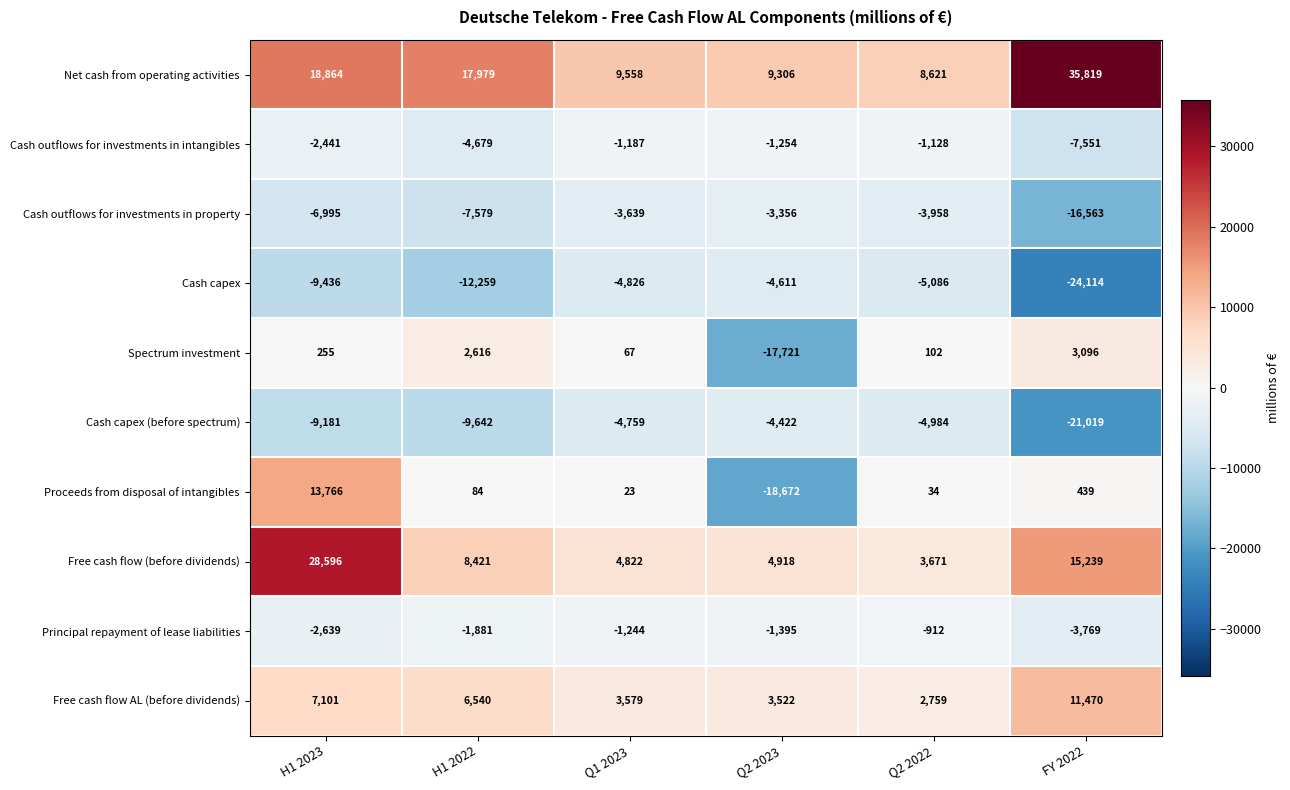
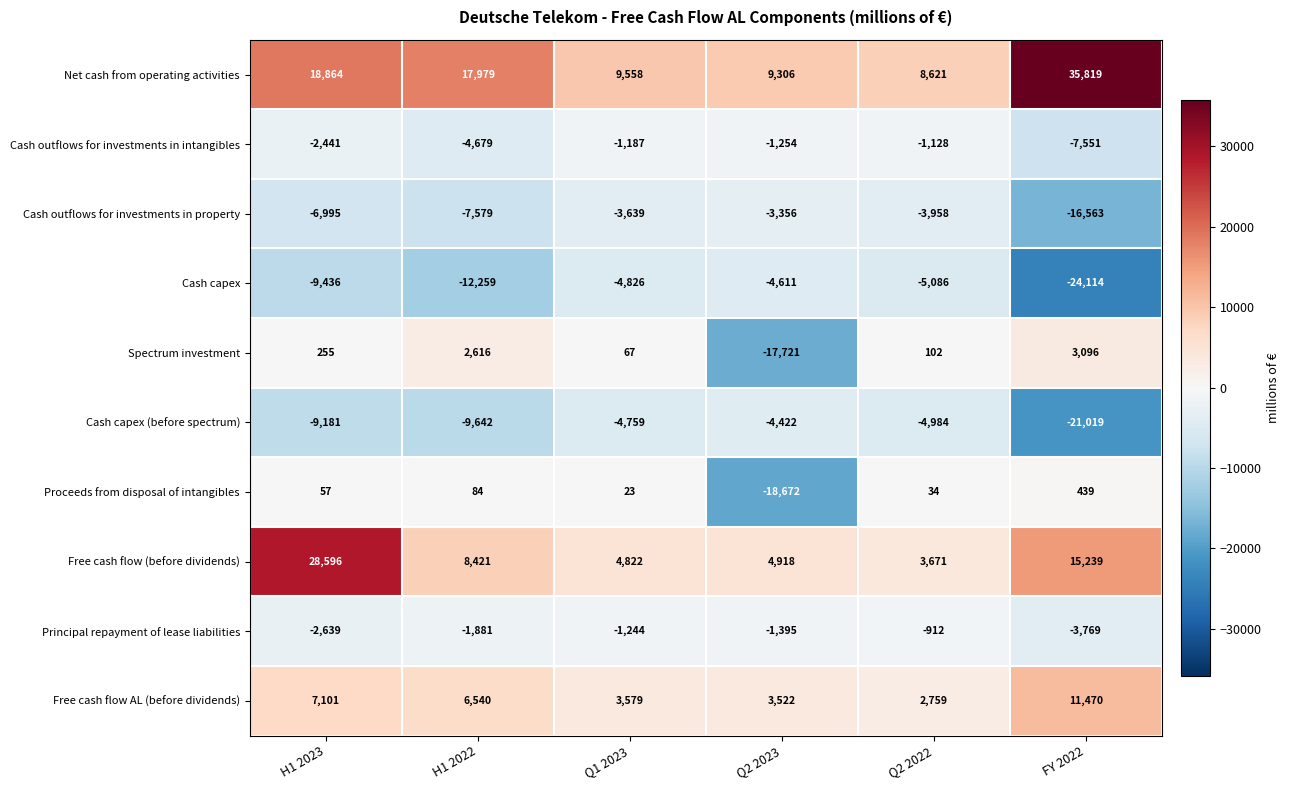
  {
    "Net cash from operating activities": {
      "H1 2023": "18,864",
      "H1 2022": "17,979",
      "Q1 2023": "9,558",
      "Q2 2023": "9,306",
      "Q2 2022": "8,621",
      "FY 2022": "35,819"
    },
    "Cash outflows for investments in intangibles": {
      "H1 2023": "-2,441",
      "H1 2022": "-4,679",
      "Q1 2023": "-1,187",
      "Q2 2023": "-1,254",
      "Q2 2022": "-1,128",
      "FY 2022": "-7,551"
    },
    "Cash outflows for investments in property": {
      "H1 2023": "-6,995",
      "H1 2022": "-7,579",
      "Q1 2023": "-3,639",
      "Q2 2023": "-3,356",
      "Q2 2022": "-3,958",
      "FY 2022": "-16,563"
    },
    "Cash capex": {
      "H1 2023": "-9,436",
      "H1 2022": "-12,259",
      "Q1 2023": "-4,826",
      "Q2 2023": "-4,611",
      "Q2 2022": "-5,086",
      "FY 2022": "-24,114"
    },
    "Spectrum investment": {
      "H1 2023": "255",
      "H1 2022": "2,616",
      "Q1 2023": "67",
      "Q2 2023": "-17,721",
      "Q2 2022": "102",
      "FY 2022": "3,096"
    },
    "Cash capex (before spectrum)": {
      "H1 2023": "-9,181",
      "H1 2022": "-9,642",
      "Q1 2023": "-4,759",
      "Q2 2023": "-4,422",
      "Q2 2022": "-4,984",
      "FY 2022": "-21,019"
    },
    "Proceeds from disposal of intangibles": {
-     "H1 2023": "13,766",
+     "H1 2023": "57",
      "H1 2022": "84",
      "Q1 2023": "23",
      "Q2 2023": "-18,672",
      "Q2 2022": "34",
      "FY 2022": "439"
    },
    "Free cash flow (before dividends)": {
      "H1 2023": "28,596",
      "H1 2022": "8,421",
      "Q1 2023": "4,822",
      "Q2 2023": "4,918",
      "Q2 2022": "3,671",
      "FY 2022": "15,239"
    },
    "Principal repayment of lease liabilities": {
      "H1 2023": "-2,639",
      "H1 2022": "-1,881",
      "Q1 2023": "-1,244",
      "Q2 2023": "-1,395",
      "Q2 2022": "-912",
      "FY 2022": "-3,769"
    },
    "Free cash flow AL (before dividends)": {
      "H1 2023": "7,101",
      "H1 2022": "6,540",
      "Q1 2023": "3,579",
      "Q2 2023": "3,522",
      "Q2 2022": "2,759",
      "FY 2022": "11,470"
    }
  }
